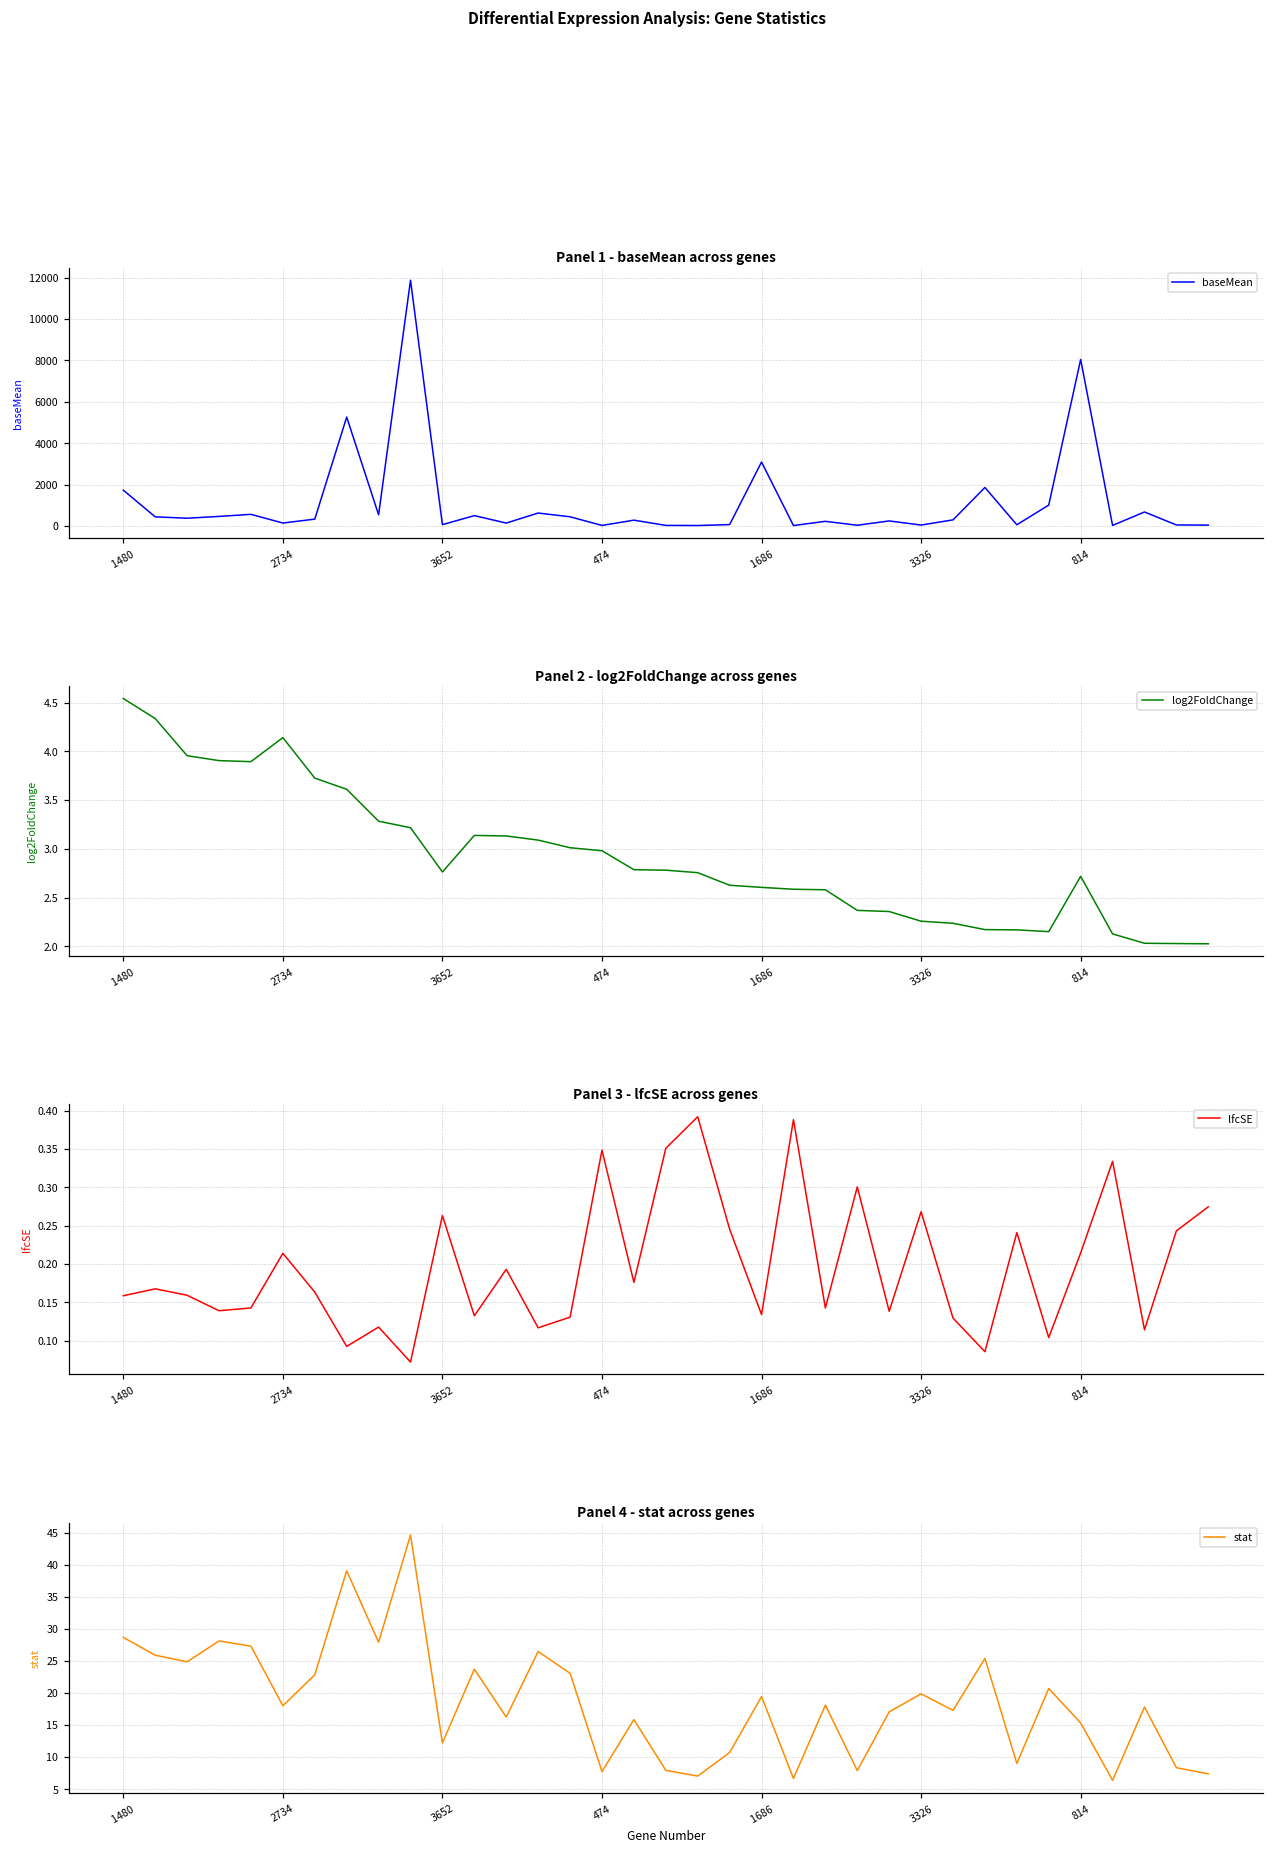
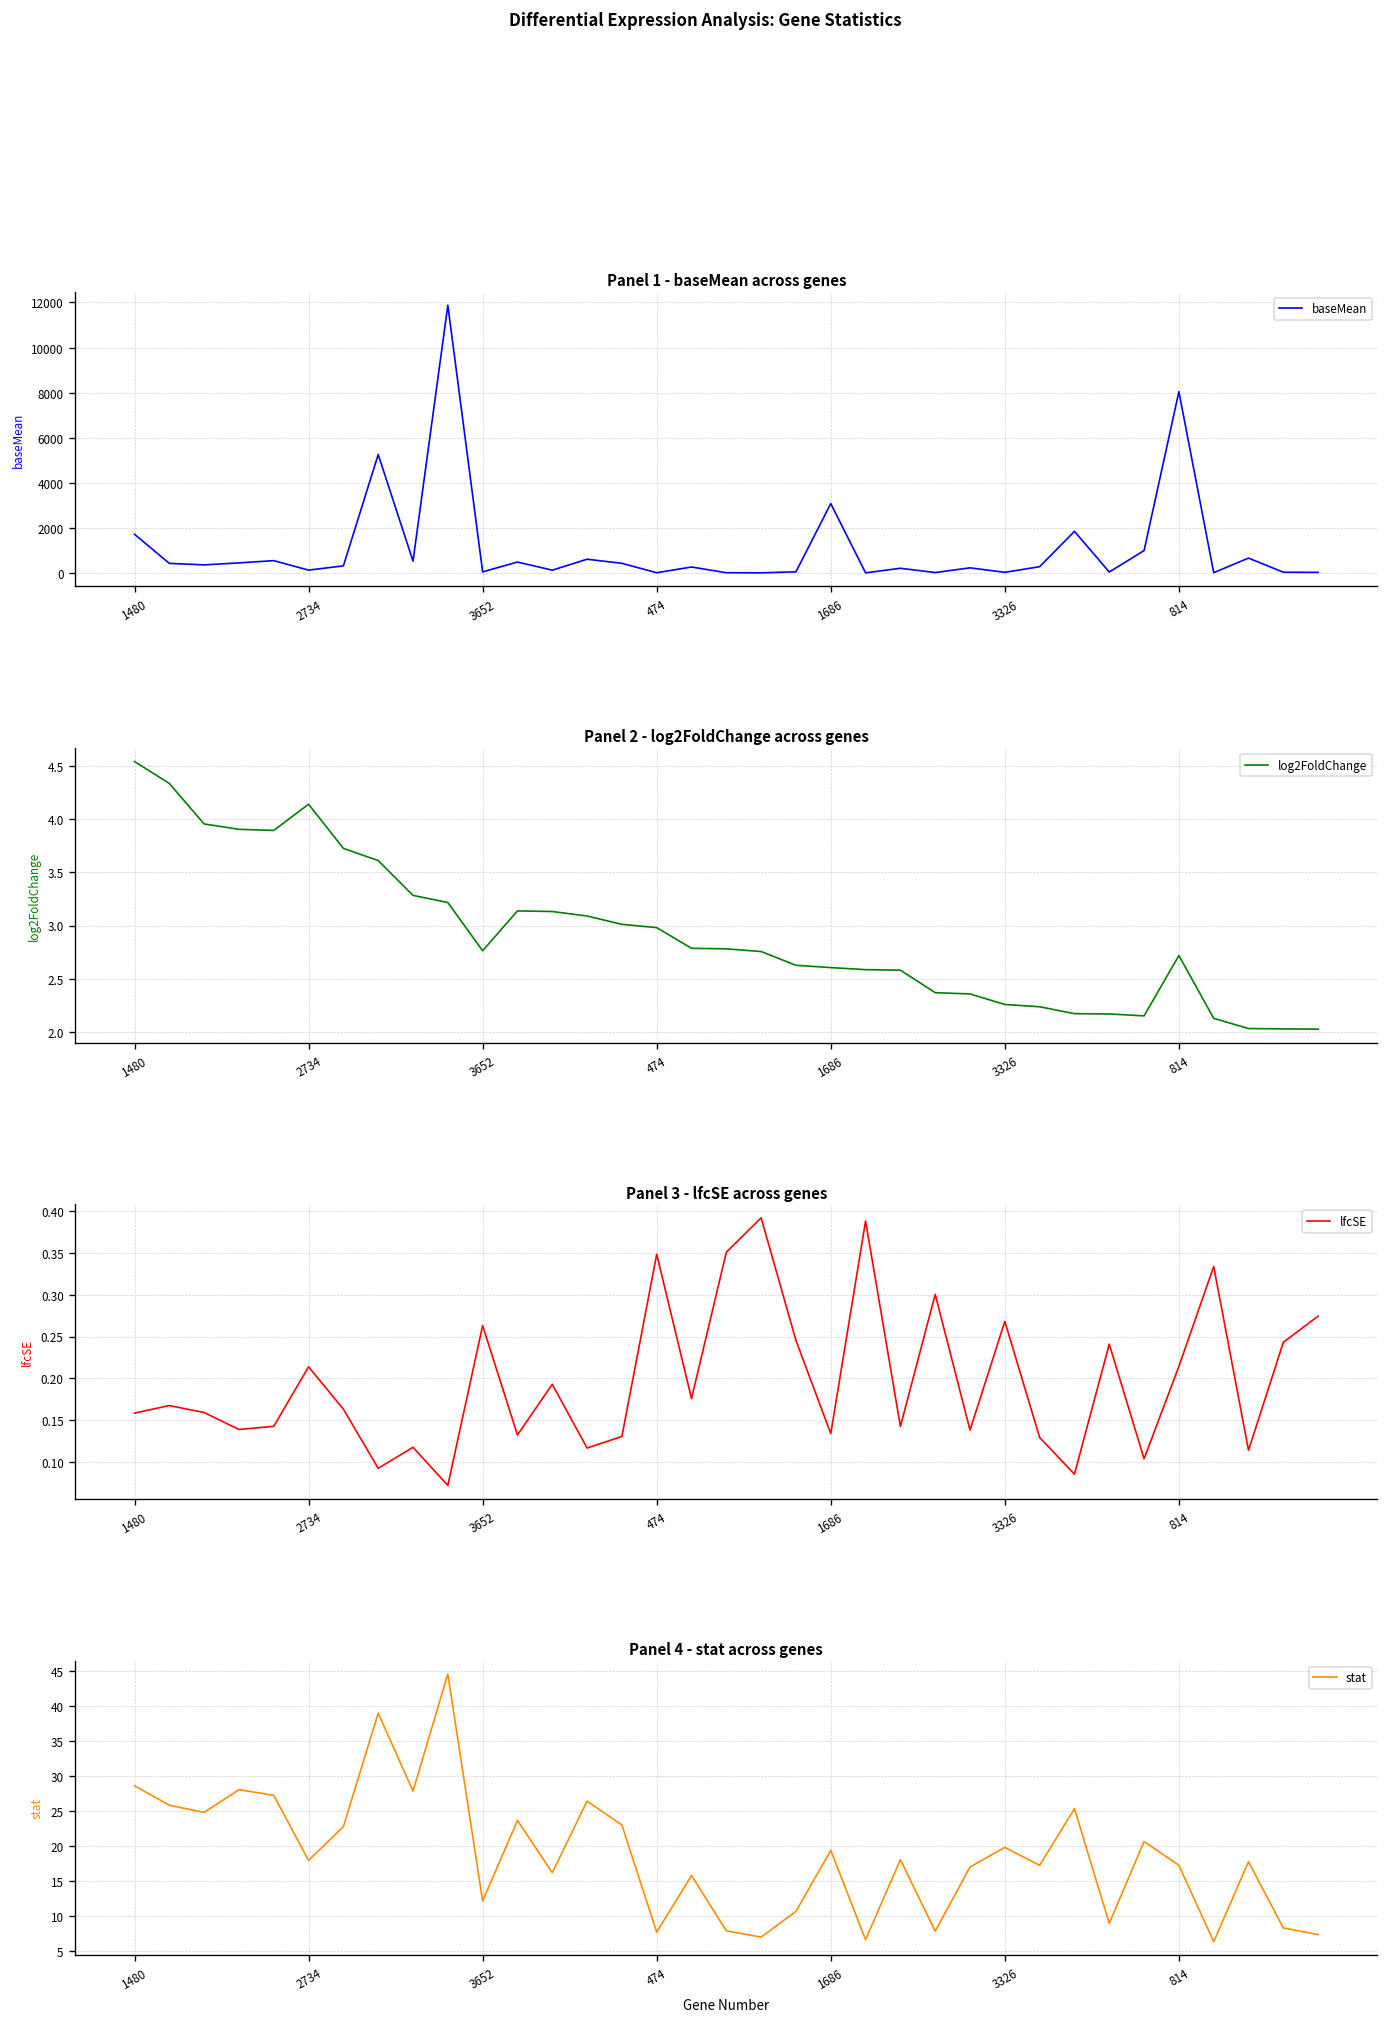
  {
    "Panel 1 - baseMean across genes": {
      "1480": 1700,
      "2734": 100,
      "3652": 100,
      "474": 0,
      "1686": 3100,
      "3326": 0,
      "814": 8000
    },
    "Panel 2 - log2FoldChange across genes": {
      "1480": 4.5,
      "2734": 4.1,
      "3652": 2.8,
      "474": 3.0,
      "1686": 2.6,
      "3326": 2.3,
      "814": 2.7
    },
    "Panel 3 - lfcSE across genes": {
      "1480": 0.16,
      "2734": 0.21,
      "3652": 0.26,
      "474": 0.35,
      "1686": 0.13,
      "3326": 0.27,
      "814": 0.21
    },
    "Panel 4 - stat across genes": {
      "1480": 29,
      "2734": 18,
      "3652": 12,
      "474": 8,
      "1686": 19,
      "3326": 20,
-     "814": 15
+     "814": 17
    }
  }
